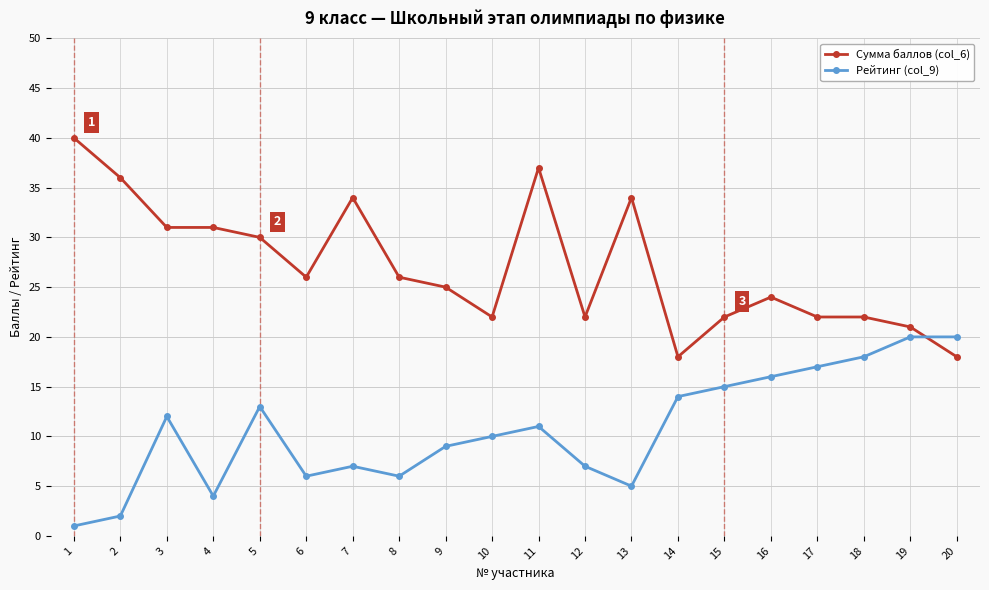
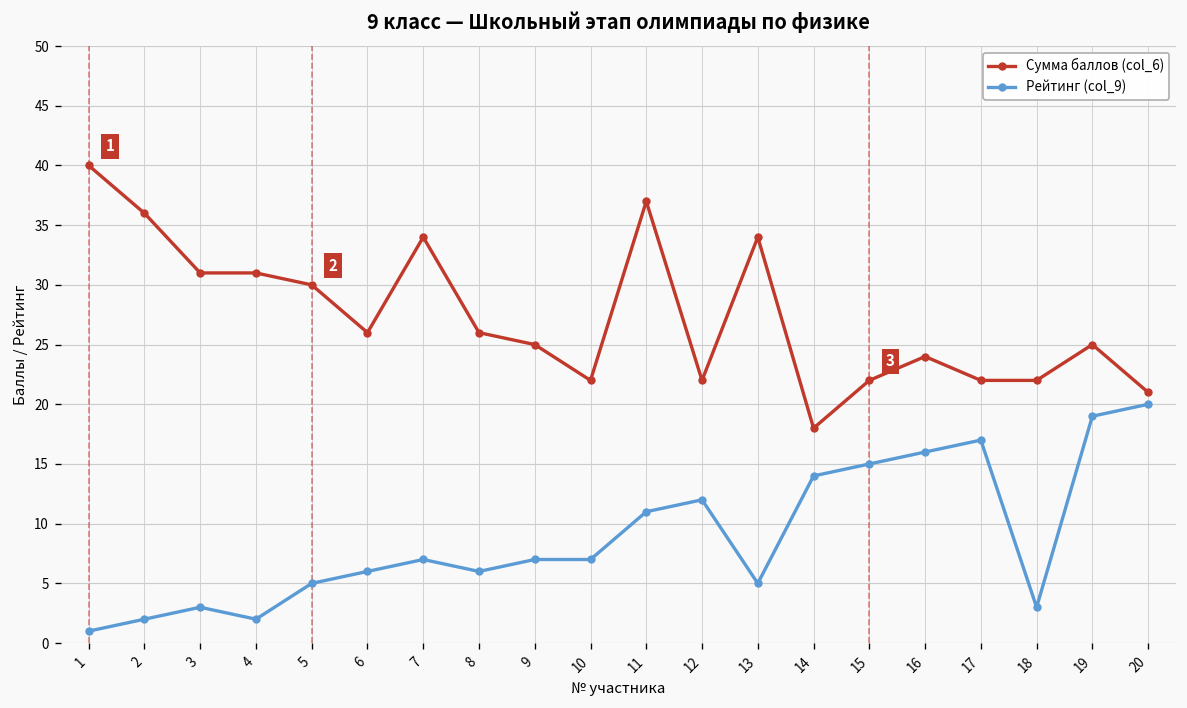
  {
    "Сумма баллов (col_6)": {
      "2": 36,
      "3": 31,
      "4": 31,
      "6": 26,
      "7": 34,
      "8": 26,
      "9": 25,
      "10": 22,
      "11": 37,
      "12": 22,
      "13": 34,
      "14": 18,
      "16": 24,
      "17": 22,
      "18": 22,
-     "19": 21,
-     "20": 18
+     "19": 25,
+     "20": 21
    },
    "Рейтинг (col_9)": {
      "1": 1,
      "2": 2,
-     "3": 12,
-     "4": 4,
-     "5": 13,
+     "3": 3,
+     "4": 2,
+     "5": 5,
      "6": 6,
      "7": 7,
      "8": 6,
-     "9": 9,
-     "10": 10,
+     "9": 7,
+     "10": 7,
      "11": 11,
-     "12": 7,
+     "12": 12,
      "13": 5,
      "14": 14,
      "15": 15,
      "16": 16,
      "17": 17,
-     "18": 18,
-     "19": 20,
+     "18": 3,
+     "19": 19,
      "20": 20
    }
  }
